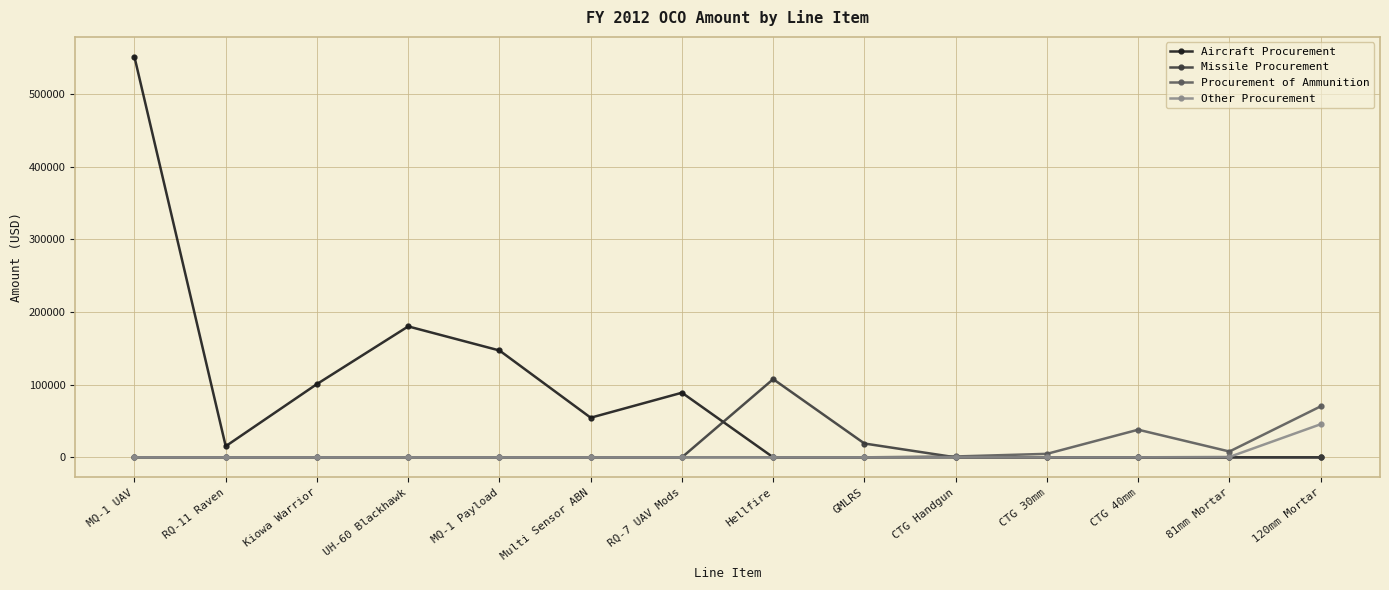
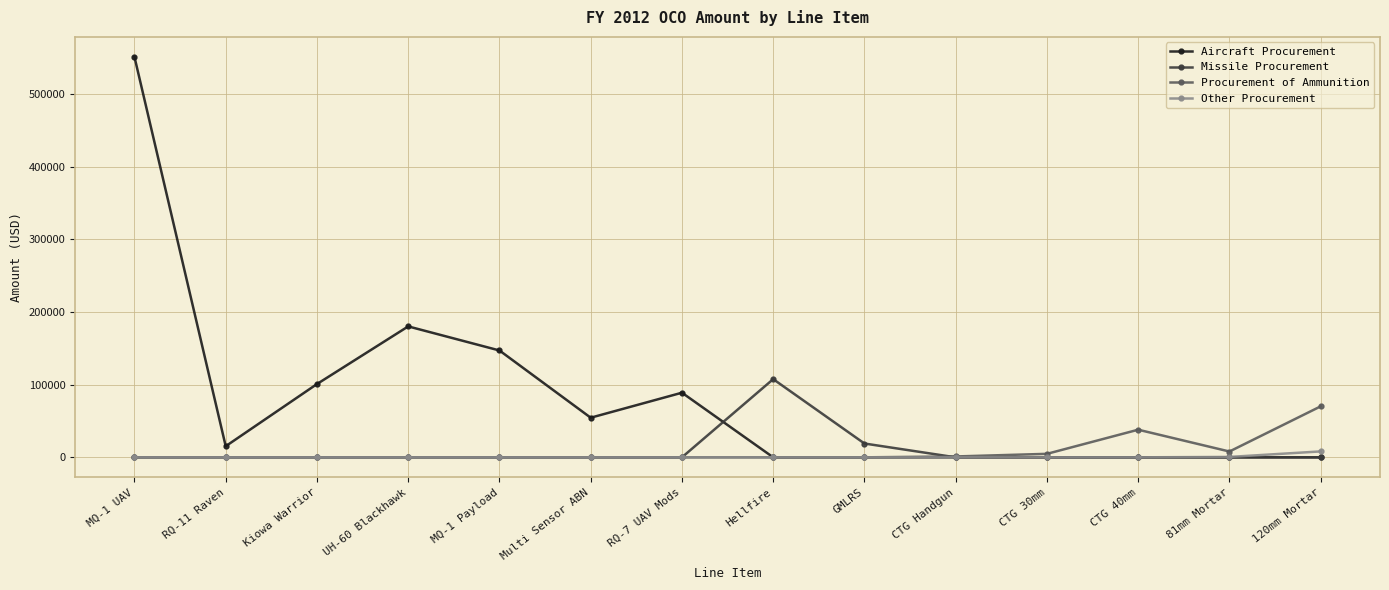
  {
    "Other Procurement": {
-     "120mm Mortar": 50000
+     "120mm Mortar": 10000
    }
  }
